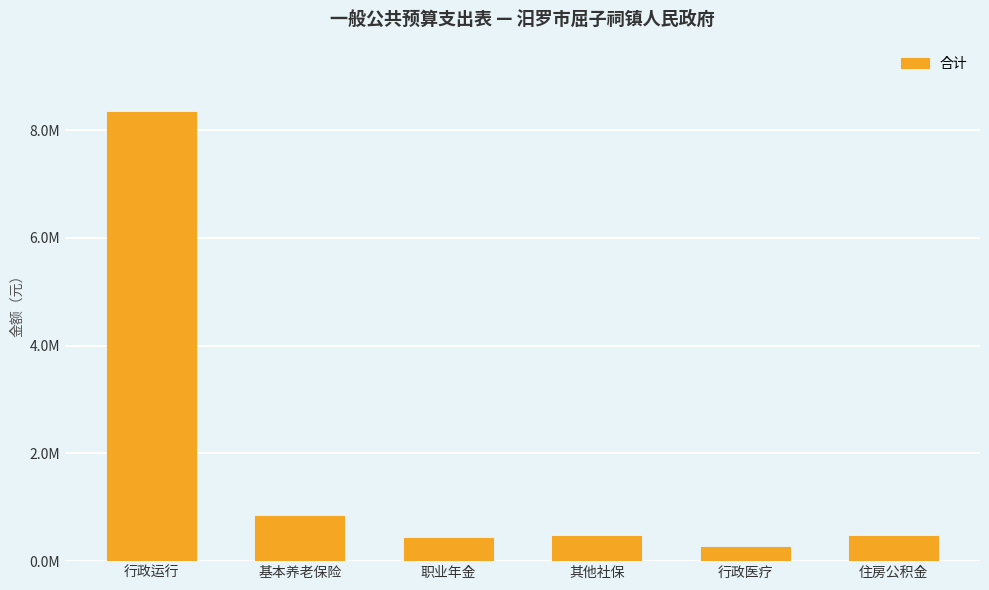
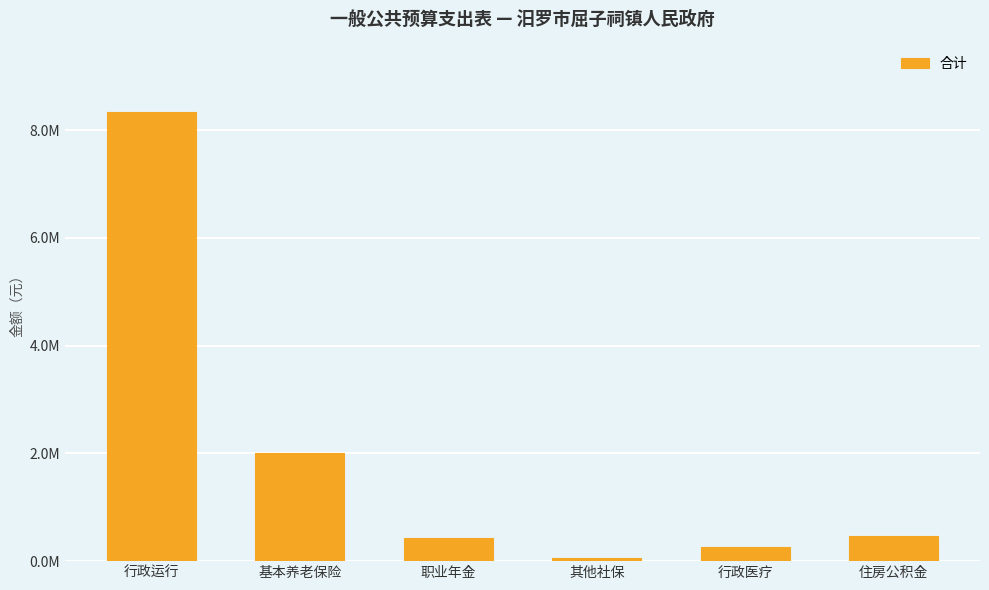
  {
    "行政运行": 8300000,
-   "基本养老保险": 800000,
+   "基本养老保险": 2000000,
    "职业年金": 400000,
-   "其他社保": 500000,
+   "其他社保": 100000,
    "行政医疗": 300000,
    "住房公积金": 500000
  }
